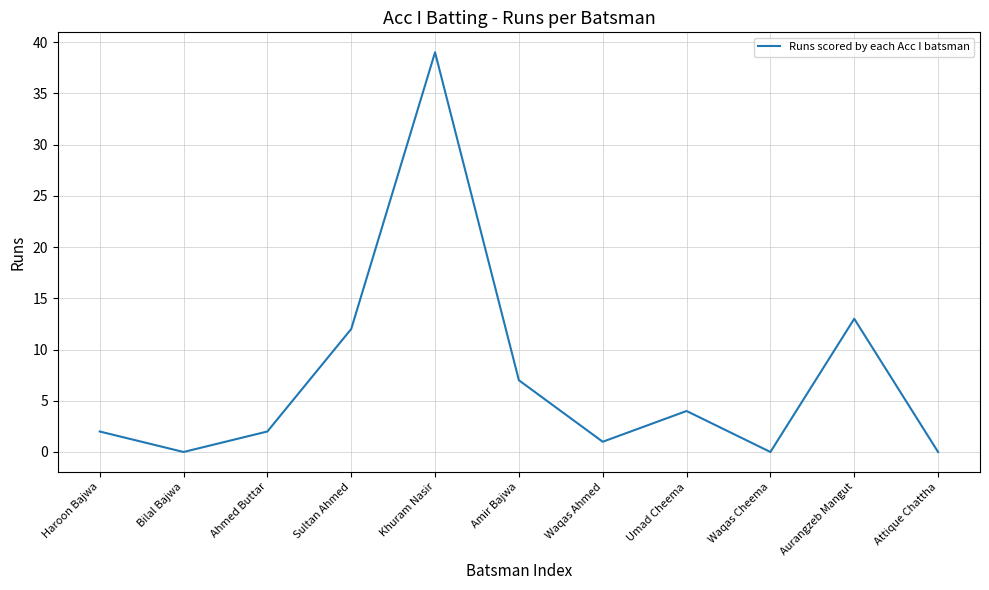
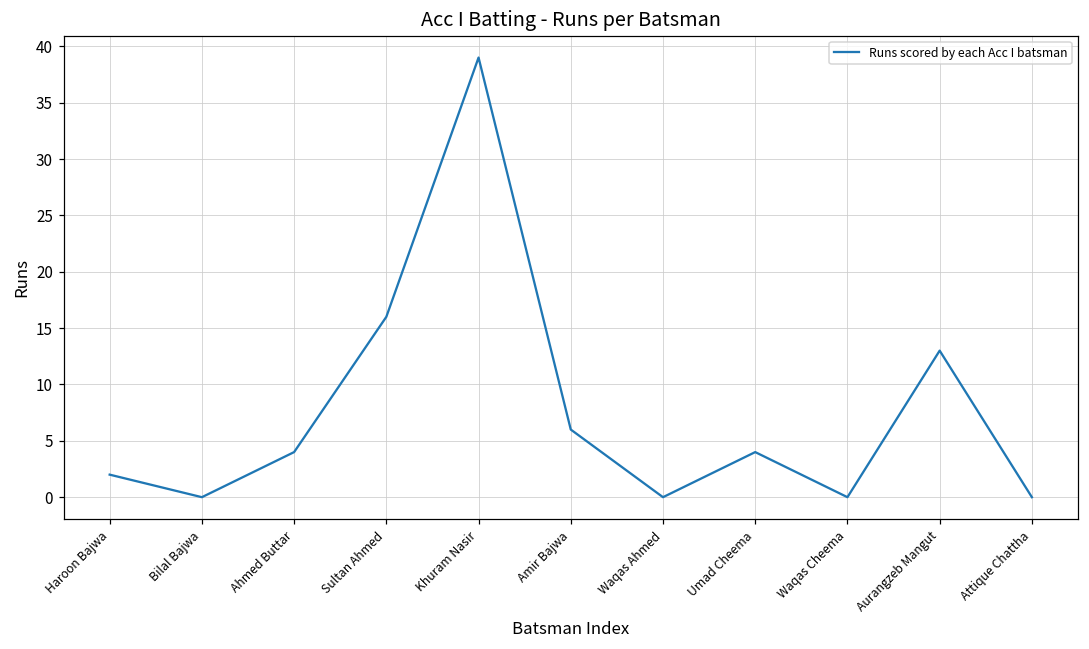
  {
    "Haroon Bajwa": 2,
    "Bilal Bajwa": 0,
-   "Ahmed Buttar": 2,
-   "Sultan Ahmed": 12,
+   "Ahmed Buttar": 4,
+   "Sultan Ahmed": 16,
    "Khuram Nasir": 39,
-   "Amir Bajwa": 7,
-   "Waqas Ahmed": 1,
+   "Amir Bajwa": 6,
+   "Waqas Ahmed": 0,
    "Umad Cheema": 4,
    "Waqas Cheema": 0,
    "Aurangzeb Mangut": 13,
    "Attique Chattha": 0
  }
